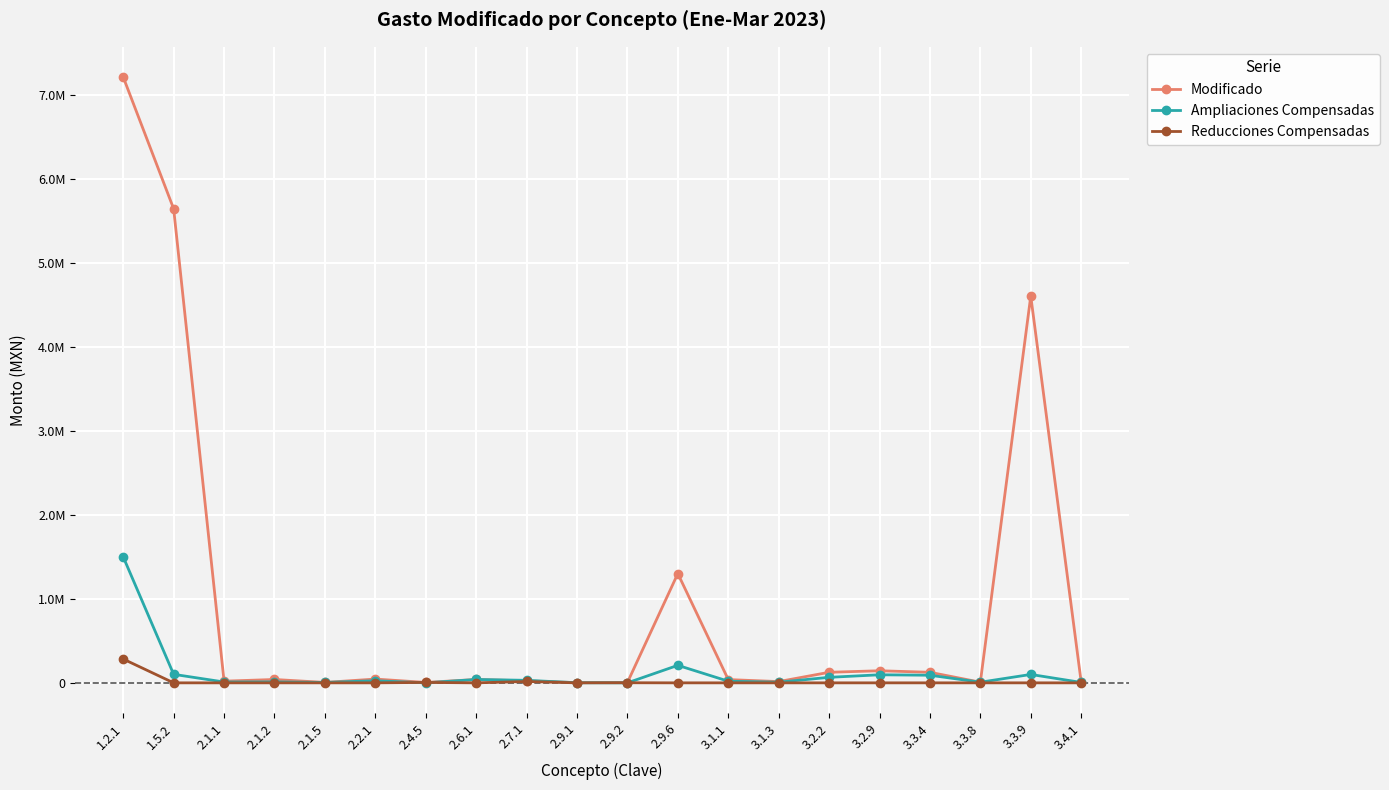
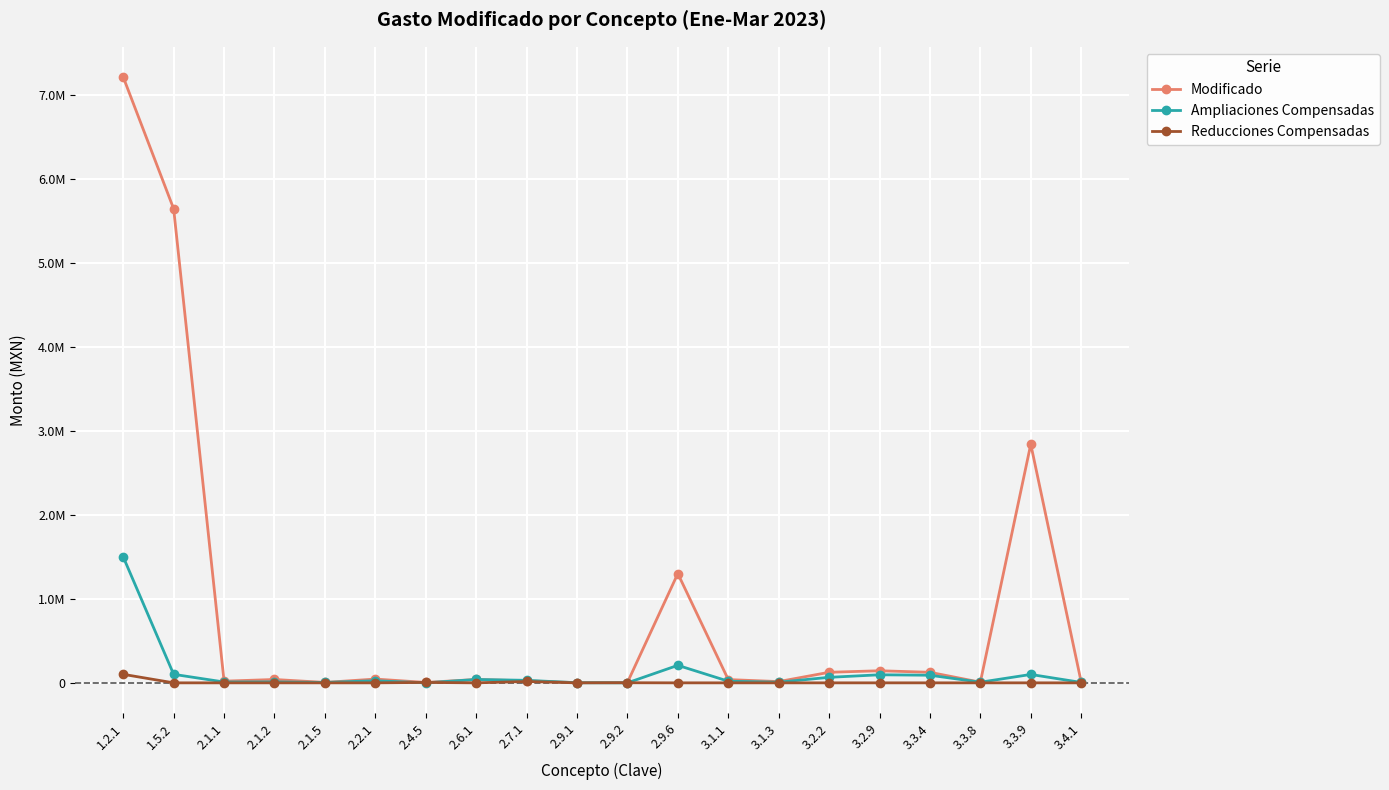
  {
    "Modificado": {
      "1.2.1": 7200000,
      "1.5.2": 5600000,
      "2.9.6": 1300000,
      "3.2.2": 100000,
      "3.2.9": 100000,
      "3.3.4": 100000,
-     "3.3.9": 4600000
+     "3.3.9": 2800000
    },
    "Ampliaciones Compensadas": {
      "1.2.1": 1500000,
      "1.5.2": 100000,
      "2.9.6": 200000,
      "3.2.2": 100000,
      "3.2.9": 100000,
      "3.3.4": 100000,
      "3.3.9": 100000
    },
    "Reducciones Compensadas": {
-     "1.2.1": 300000,
+     "1.2.1": 100000,
      "1.5.2": 0,
      "2.6.1": 0,
      "2.9.6": 0,
      "3.2.2": 0,
      "3.2.9": 0,
      "3.3.4": 0,
      "3.3.9": 0
    }
  }
